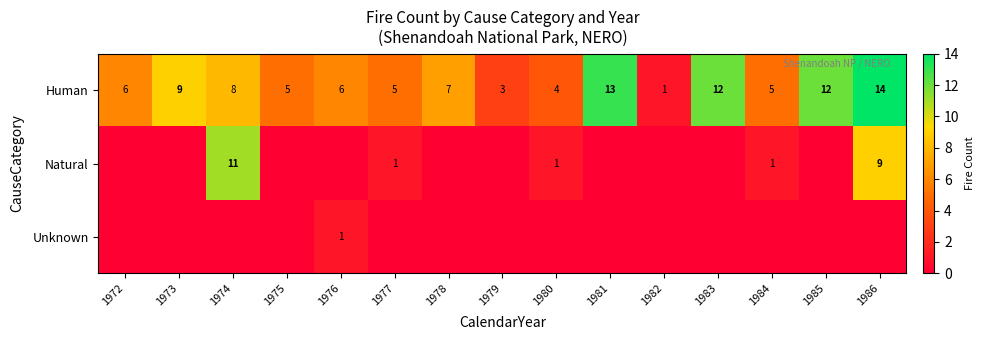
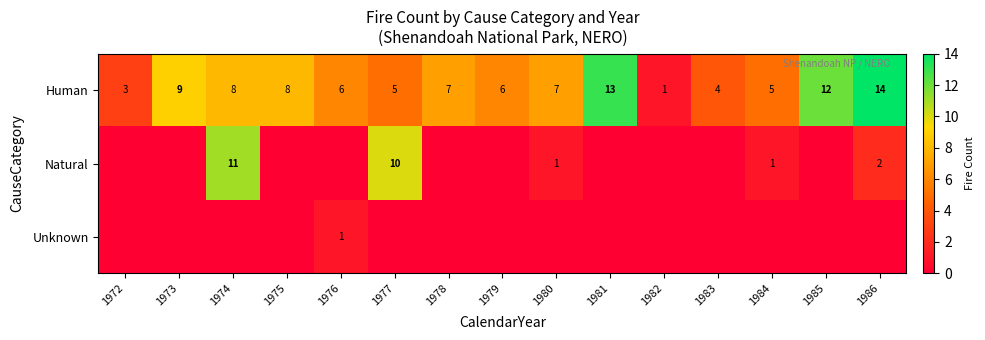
  {
    "Human": {
-     "1972": 6,
+     "1972": 3,
      "1973": 9,
      "1974": 8,
-     "1975": 5,
+     "1975": 8,
      "1976": 6,
      "1977": 5,
      "1978": 7,
-     "1979": 3,
-     "1980": 4,
+     "1979": 6,
+     "1980": 7,
      "1981": 13,
      "1982": 1,
-     "1983": 12,
+     "1983": 4,
      "1984": 5,
      "1986": 14
    },
    "Natural": {
      "1974": 11,
-     "1977": 1,
+     "1977": 10,
      "1980": 1,
      "1984": 1,
-     "1986": 9
+     "1986": 2
    },
    "Unknown": {
      "1976": 1
    }
  }
